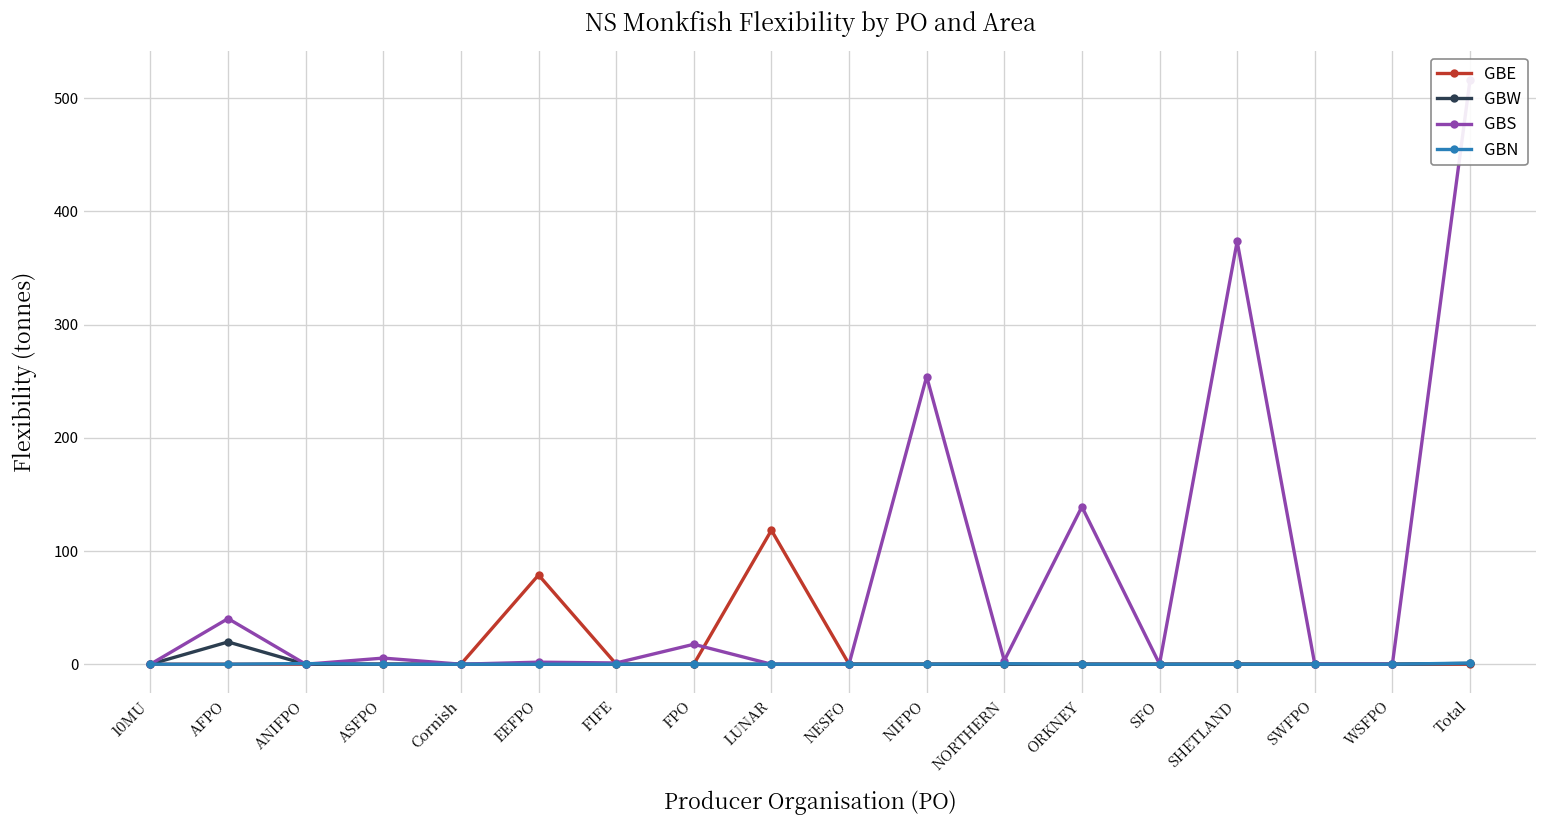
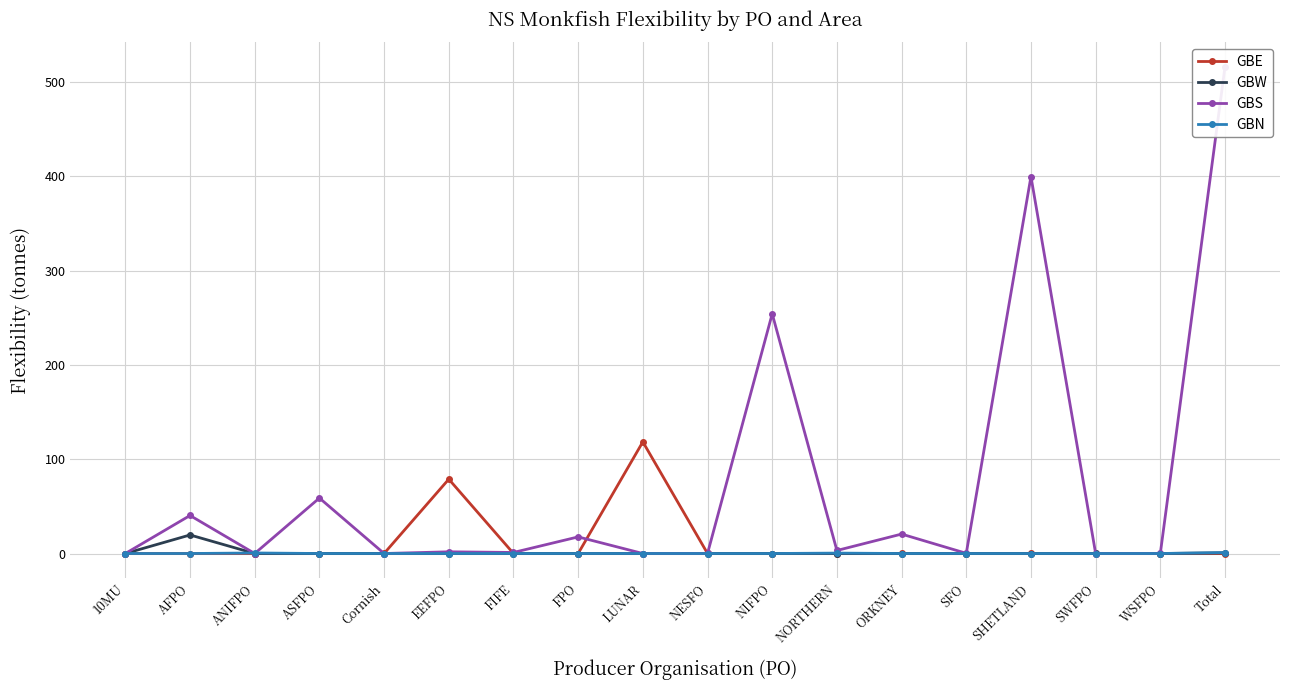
  {
    "GBE": {
      "EEFPO": 80,
      "LUNAR": 120
    },
    "GBW": {
      "AFPO": 20
    },
    "GBS": {
      "AFPO": 40,
-     "ASFPO": 10,
+     "ASFPO": 60,
      "FPO": 20,
      "NIFPO": 250,
      "NORTHERN": 0,
-     "ORKNEY": 140,
-     "SHETLAND": 370
+     "ORKNEY": 20,
+     "SHETLAND": 400
    }
  }
